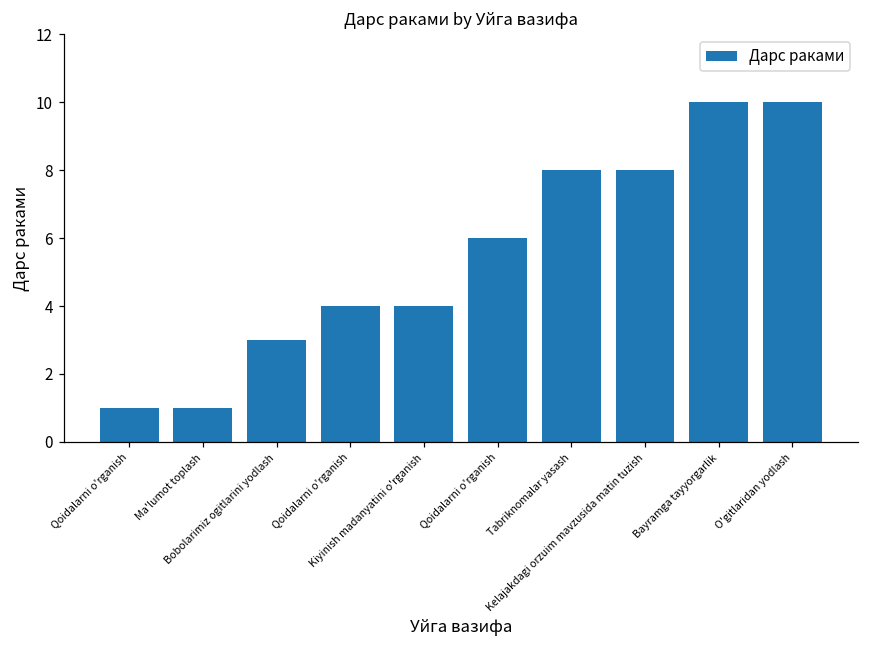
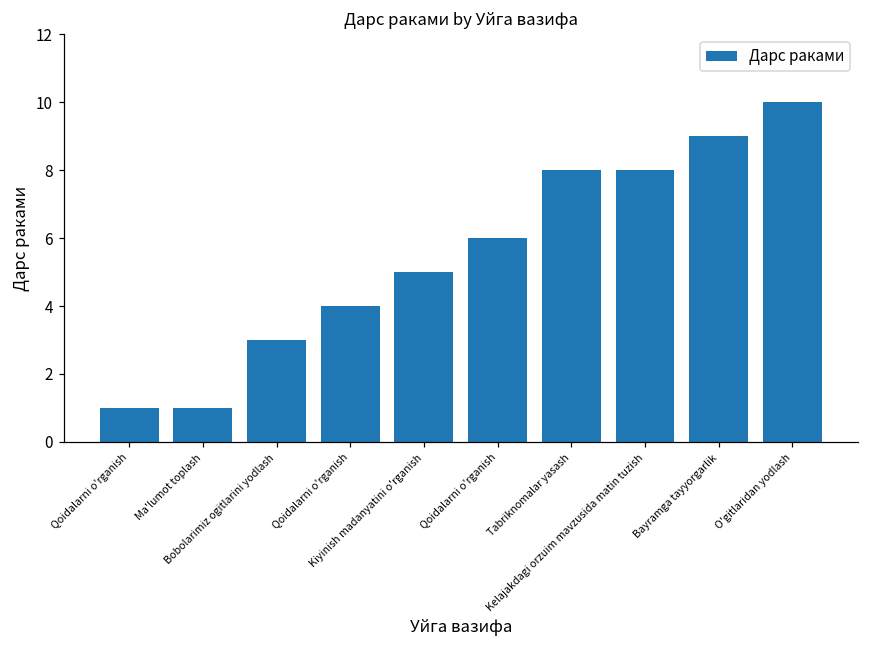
  {
    "Ma'lumot toplash": 1,
    "Bobolarimiz ogitlarini yodlash": 3,
-   "Kiyinish madanyatini o'rganish": 4,
+   "Kiyinish madanyatini o'rganish": 5,
    "Tabriknomalar yasash": 8,
    "Kelajakdagi orzuim mavzusida matin tuzish": 8,
-   "Bayramga tayyorgarlik": 10,
+   "Bayramga tayyorgarlik": 9,
    "O'gitlaridan yodlash": 10
  }
